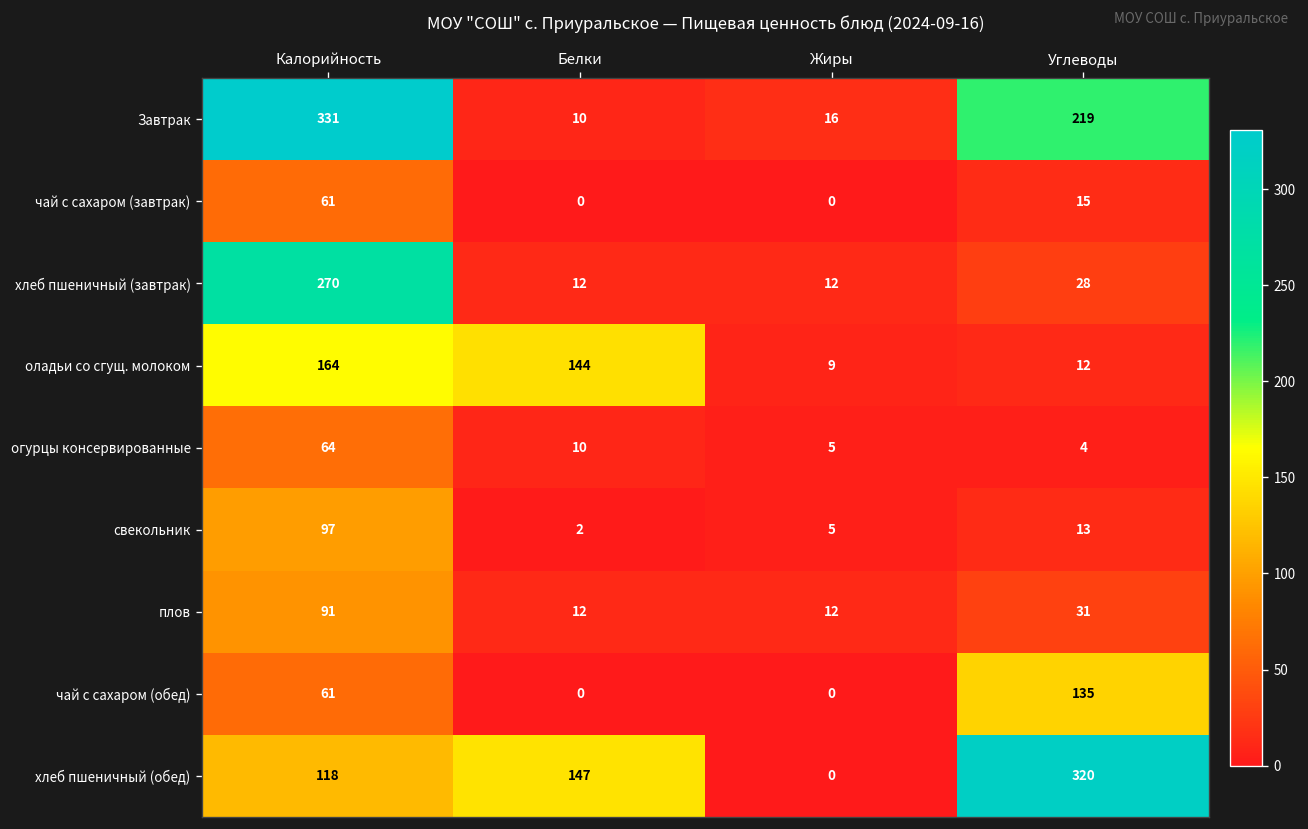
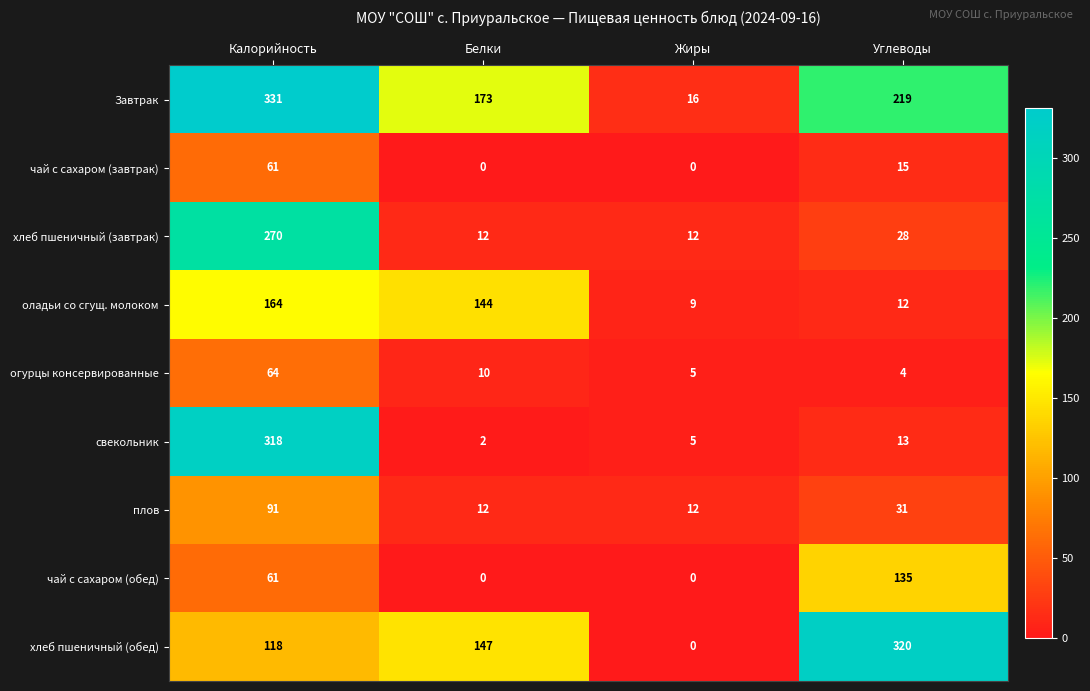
  {
    "Завтрак": {
      "Калорийность": 331,
-     "Белки": 10,
+     "Белки": 173,
      "Жиры": 16,
      "Углеводы": 219
    },
    "чай с сахаром (завтрак)": {
      "Калорийность": 61,
      "Белки": 0,
      "Жиры": 0,
      "Углеводы": 15
    },
    "хлеб пшеничный (завтрак)": {
      "Калорийность": 270,
      "Белки": 12,
      "Жиры": 12,
      "Углеводы": 28
    },
    "оладьи со сгущ. молоком": {
      "Калорийность": 164,
      "Белки": 144,
      "Жиры": 9,
      "Углеводы": 12
    },
    "огурцы консервированные": {
      "Калорийность": 64,
      "Белки": 10,
      "Жиры": 5,
      "Углеводы": 4
    },
    "свекольник": {
-     "Калорийность": 97,
+     "Калорийность": 318,
      "Белки": 2,
      "Жиры": 5,
      "Углеводы": 13
    },
    "плов": {
      "Калорийность": 91,
      "Белки": 12,
      "Жиры": 12,
      "Углеводы": 31
    },
    "чай с сахаром (обед)": {
      "Калорийность": 61,
      "Белки": 0,
      "Жиры": 0,
      "Углеводы": 135
    },
    "хлеб пшеничный (обед)": {
      "Калорийность": 118,
      "Белки": 147,
      "Жиры": 0,
      "Углеводы": 320
    }
  }
